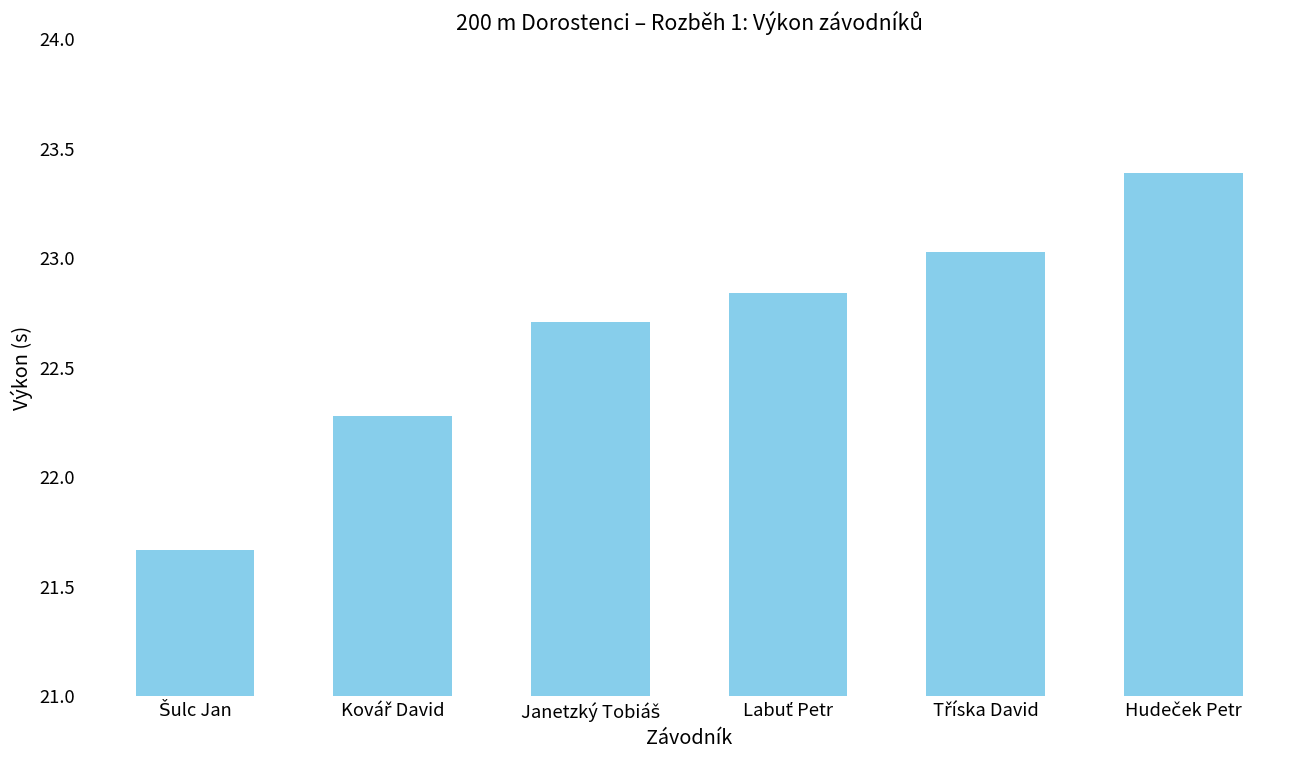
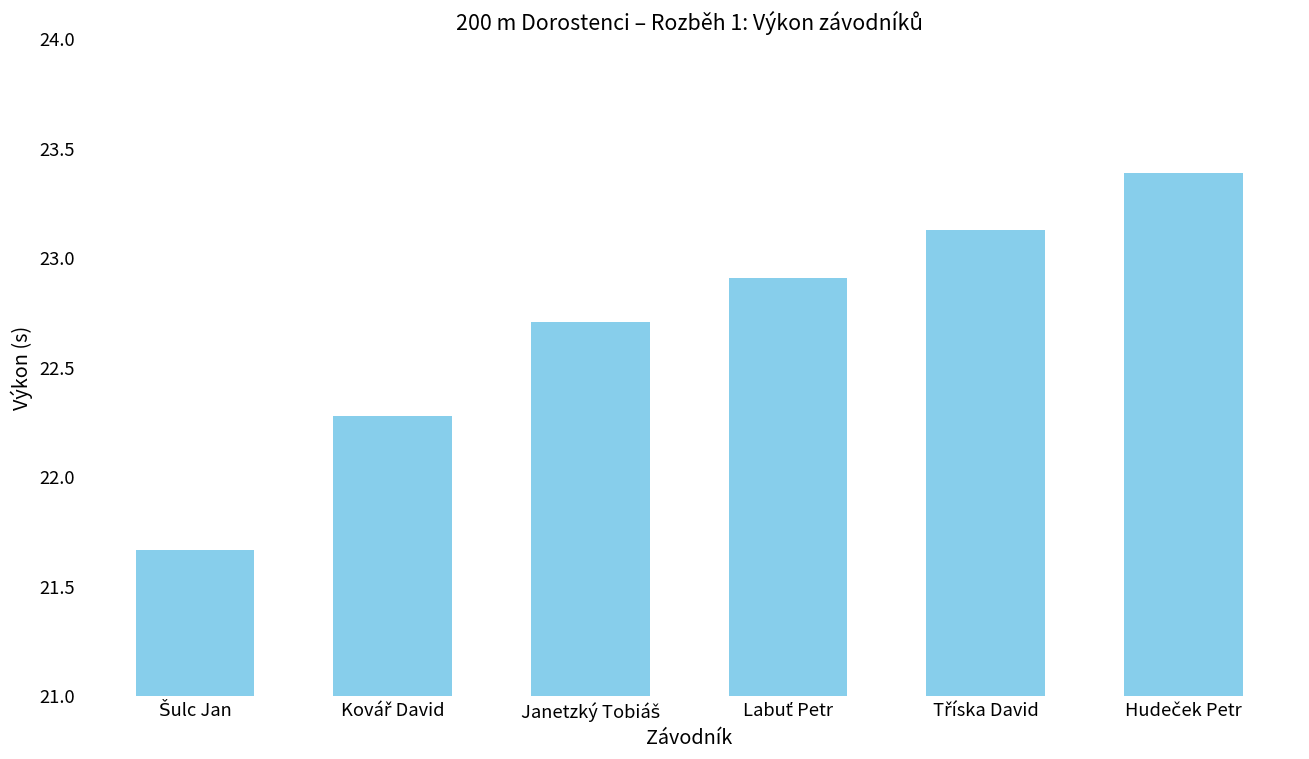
  {
    "Šulc Jan": 21.67,
    "Kovář David": 22.28,
    "Janetzký Tobiáš": 22.71,
-   "Labuť Petr": 22.84,
-   "Tříska David": 23.03,
+   "Labuť Petr": 22.91,
+   "Tříska David": 23.13,
    "Hudeček Petr": 23.39
  }
